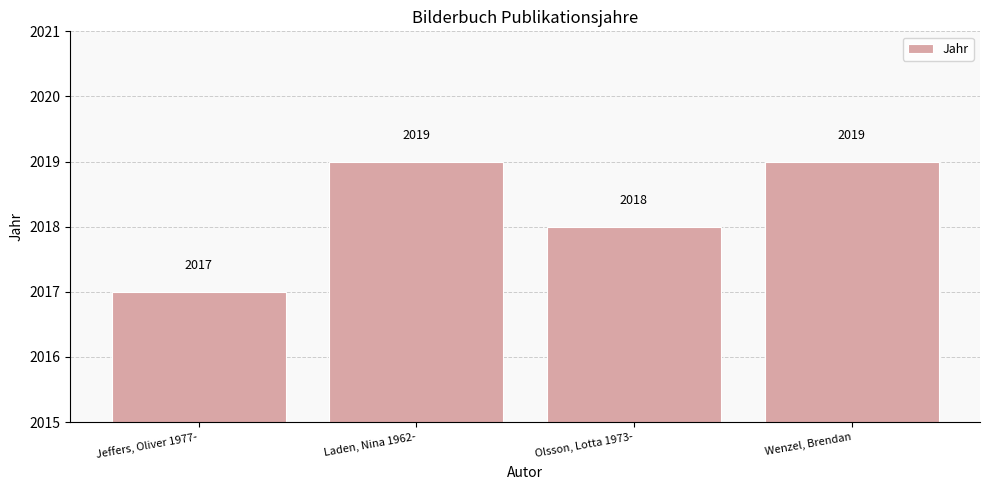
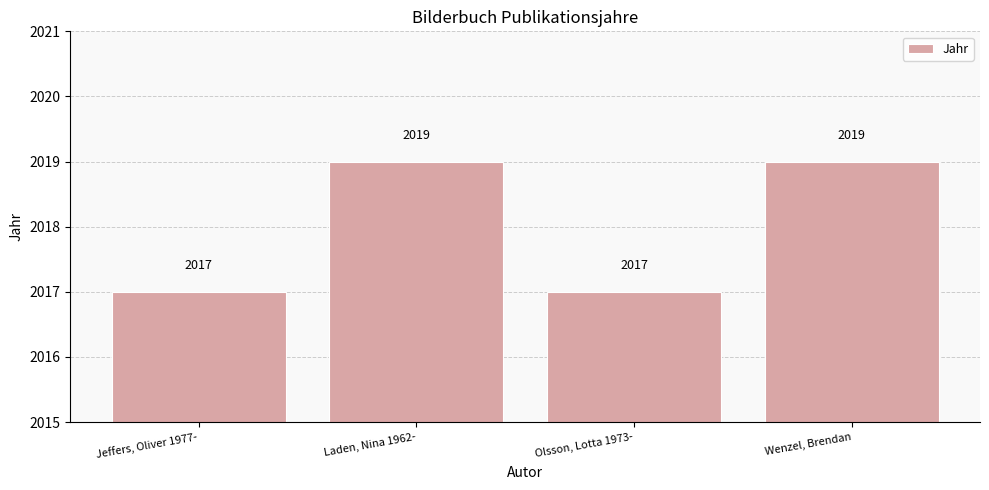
  {
    "Jeffers, Oliver 1977-": 2017,
    "Laden, Nina 1962-": 2019,
-   "Olsson, Lotta 1973-": 2018,
+   "Olsson, Lotta 1973-": 2017,
    "Wenzel, Brendan": 2019
  }
